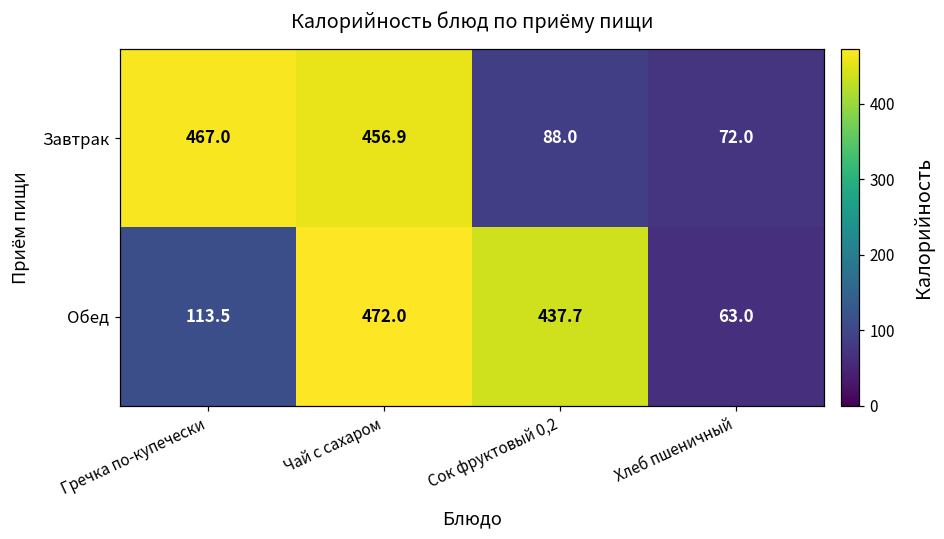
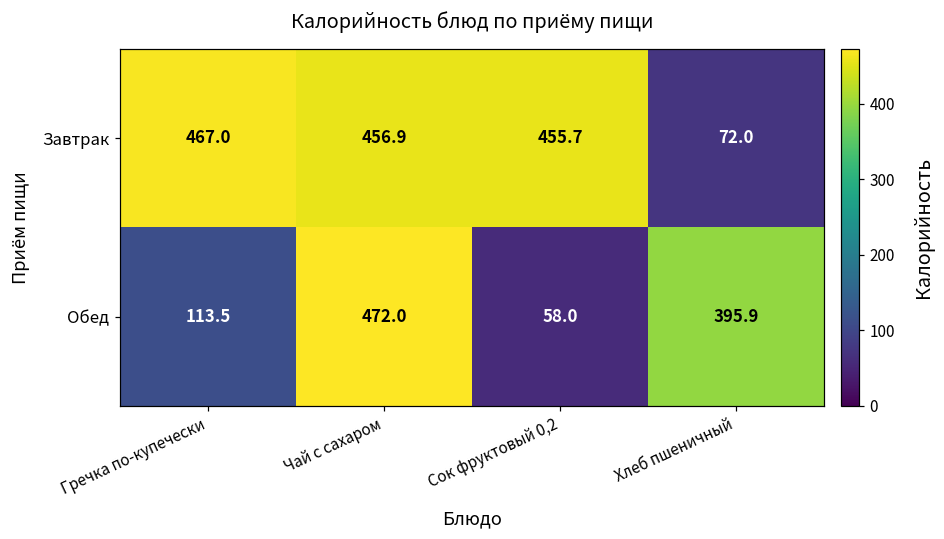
  {
    "Завтрак": {
      "Гречка по-купечески": 467.0,
      "Чай с сахаром": 456.9,
-     "Сок фруктовый 0,2": 88.0,
+     "Сок фруктовый 0,2": 455.7,
      "Хлеб пшеничный": 72.0
    },
    "Обед": {
      "Гречка по-купечески": 113.5,
      "Чай с сахаром": 472.0,
-     "Сок фруктовый 0,2": 437.7,
-     "Хлеб пшеничный": 63.0
+     "Сок фруктовый 0,2": 58.0,
+     "Хлеб пшеничный": 395.9
    }
  }
